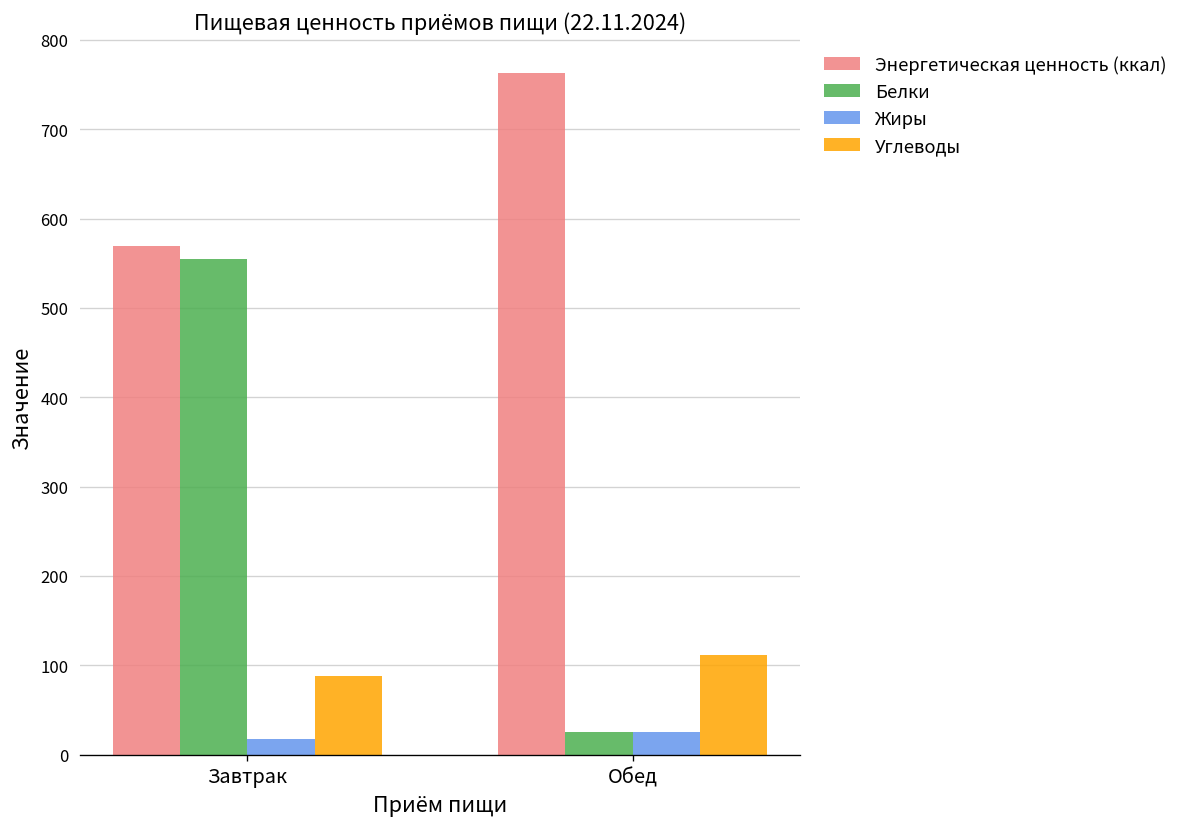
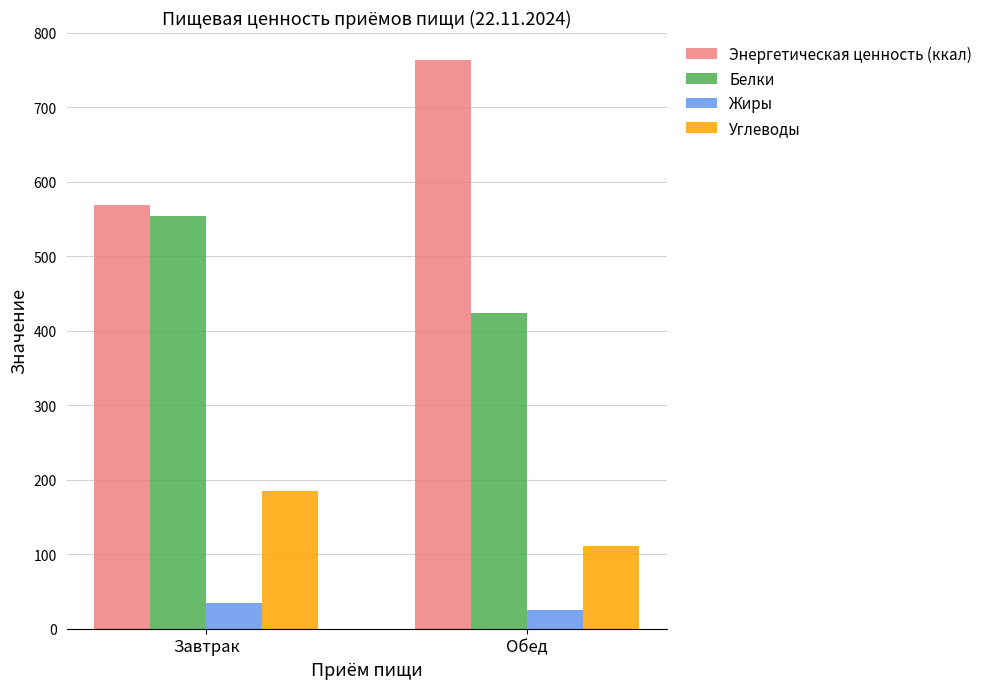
  {
    "Энергетическая ценность (ккал)": {
      "Завтрак": 570,
      "Обед": 760
    },
    "Белки": {
      "Завтрак": 550,
-     "Обед": 30
+     "Обед": 420
    },
    "Жиры": {
-     "Завтрак": 20,
+     "Завтрак": 30,
      "Обед": 30
    },
    "Углеводы": {
-     "Завтрак": 90,
+     "Завтрак": 190,
      "Обед": 110
    }
  }
